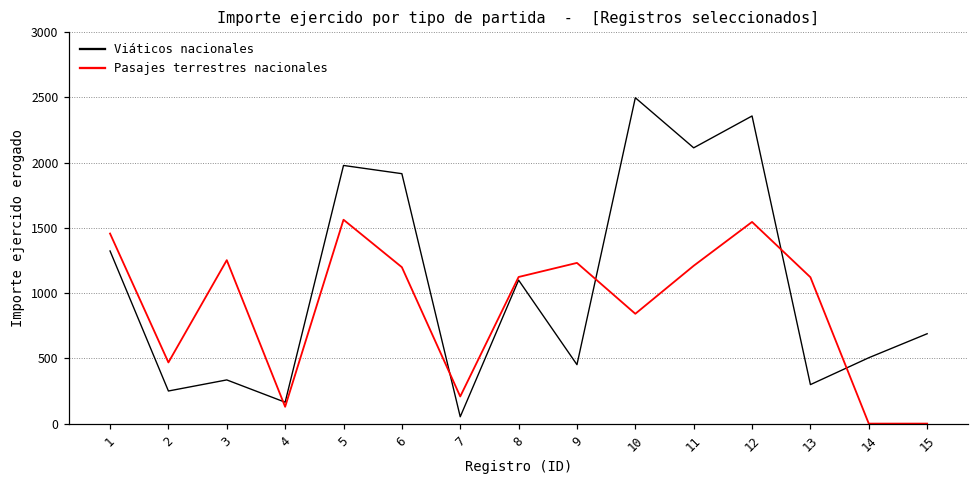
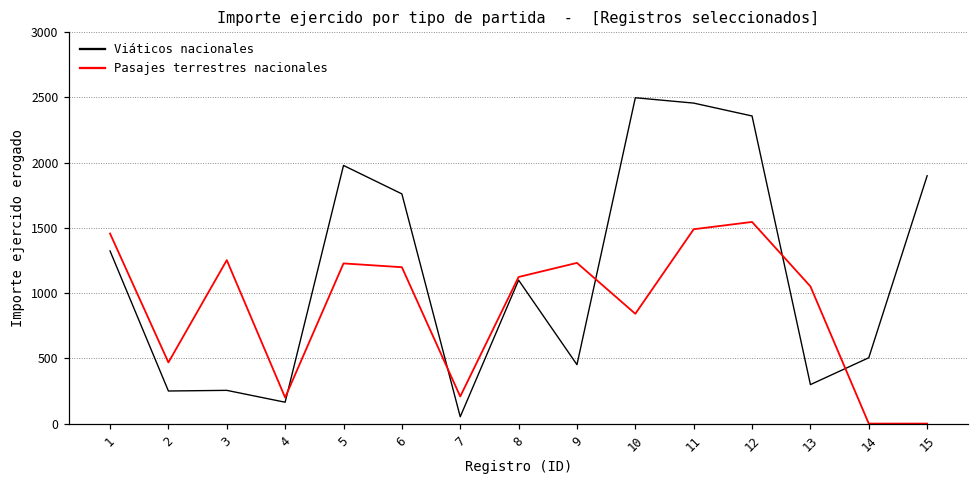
  {
    "Viáticos nacionales": {
      "1": 1320,
      "2": 250,
-     "3": 340,
+     "3": 260,
      "4": 160,
      "5": 1980,
-     "6": 1920,
+     "6": 1760,
      "7": 50,
      "8": 1100,
      "9": 450,
      "10": 2500,
-     "11": 2110,
+     "11": 2460,
      "12": 2360,
      "13": 300,
      "14": 510,
-     "15": 690
+     "15": 1900
    },
    "Pasajes terrestres nacionales": {
      "1": 1460,
      "2": 470,
      "3": 1250,
-     "4": 130,
-     "5": 1560,
+     "4": 200,
+     "5": 1230,
      "6": 1200,
      "7": 210,
      "8": 1120,
      "9": 1230,
      "10": 840,
-     "11": 1210,
+     "11": 1490,
      "12": 1550,
-     "13": 1120,
+     "13": 1050,
      "14": 0,
      "15": 0
    }
  }
